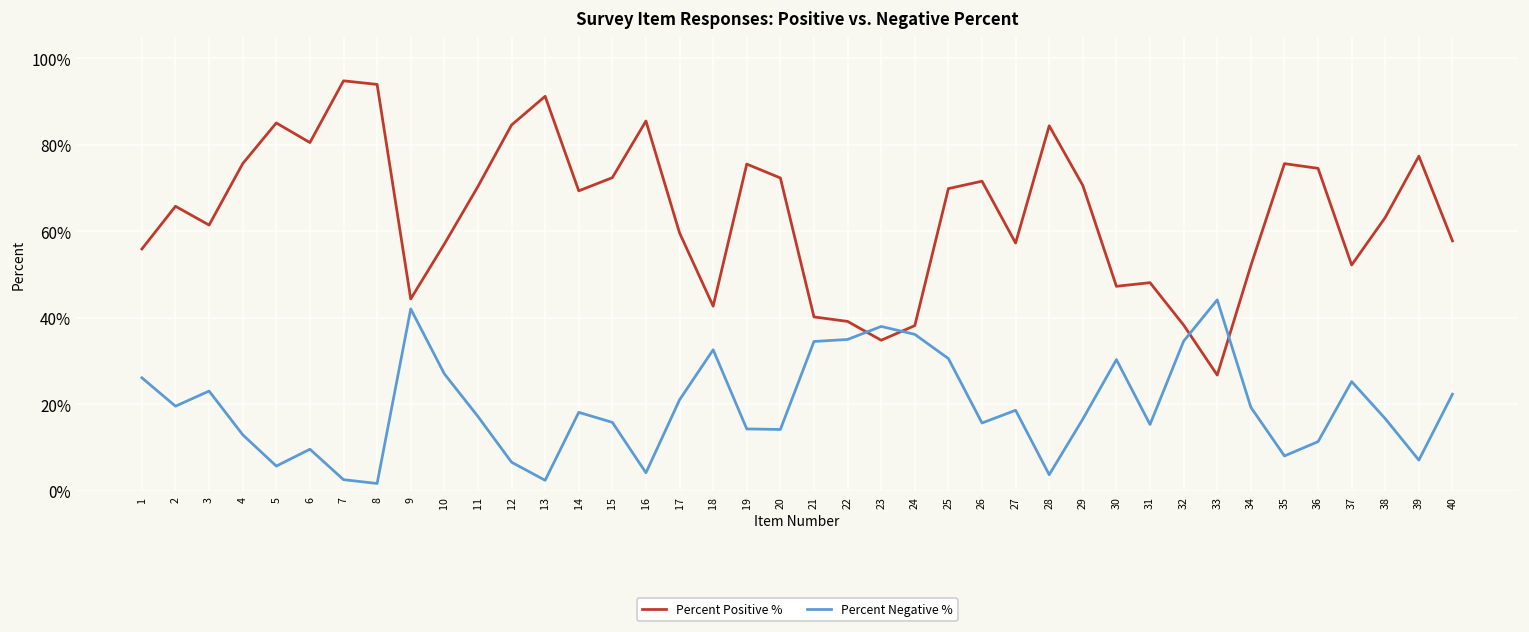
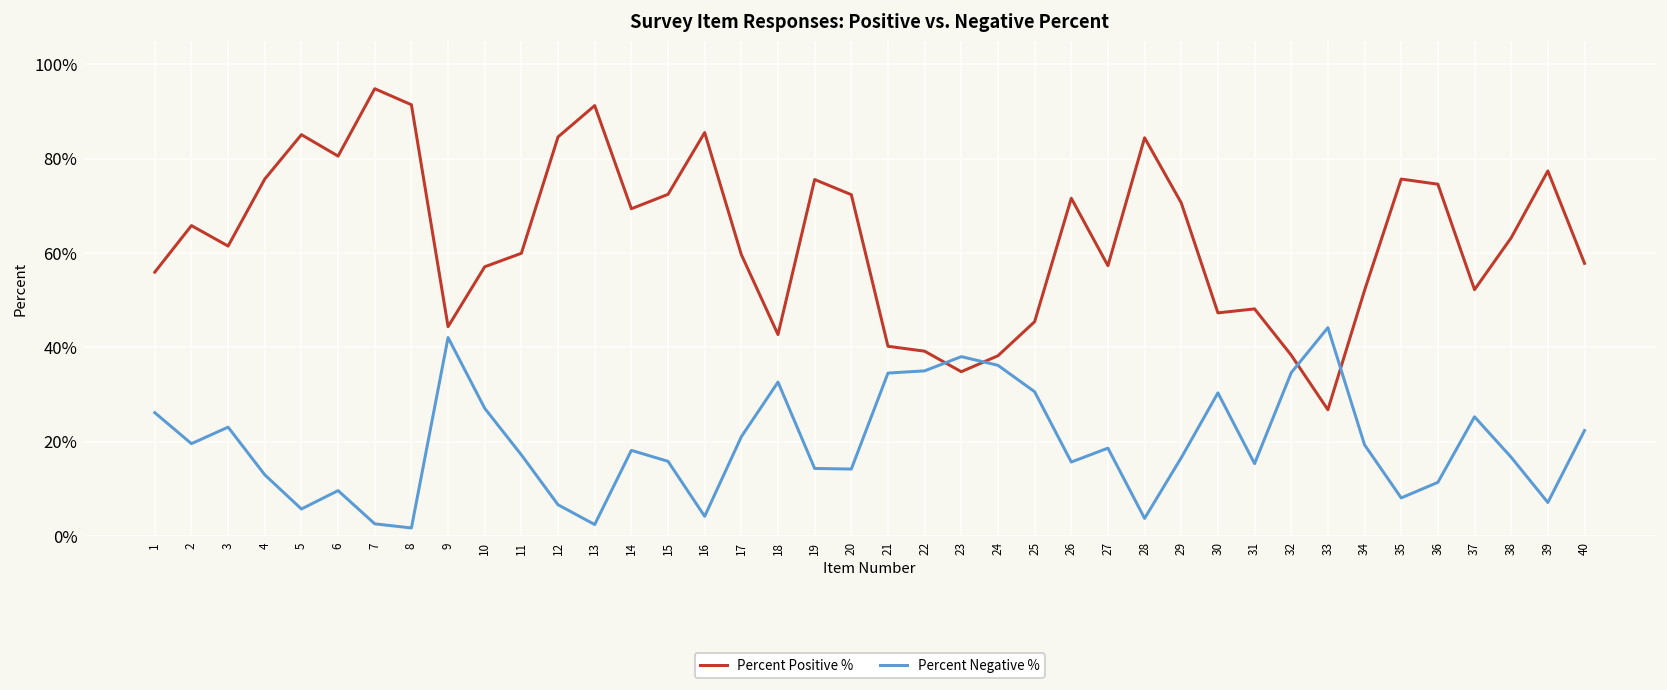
  {
    "Percent Positive %": {
      "1": "56%",
      "2": "66%",
      "3": "61%",
      "4": "76%",
      "5": "85%",
      "6": "81%",
      "7": "95%",
-     "8": "94%",
+     "8": "91%",
      "9": "44%",
      "10": "57%",
-     "11": "70%",
+     "11": "60%",
      "12": "85%",
      "13": "91%",
      "14": "69%",
      "15": "72%",
      "16": "86%",
      "17": "60%",
      "18": "43%",
      "19": "76%",
      "20": "72%",
      "21": "40%",
      "22": "39%",
      "23": "35%",
      "24": "38%",
-     "25": "70%",
+     "25": "45%",
      "26": "72%",
      "27": "57%",
      "28": "84%",
      "29": "71%",
      "30": "47%",
      "31": "48%",
      "32": "38%",
      "33": "27%",
      "34": "52%",
      "35": "76%",
      "36": "75%",
      "37": "52%",
      "38": "63%",
      "39": "77%",
      "40": "58%"
    },
    "Percent Negative %": {
      "1": "26%",
      "2": "20%",
      "3": "23%",
      "4": "13%",
      "5": "6%",
      "6": "10%",
      "7": "3%",
      "8": "2%",
      "9": "42%",
      "10": "27%",
      "11": "17%",
      "12": "7%",
      "13": "2%",
      "14": "18%",
      "15": "16%",
      "16": "4%",
      "17": "21%",
      "18": "33%",
      "19": "14%",
      "20": "14%",
      "21": "35%",
      "22": "35%",
      "23": "38%",
      "24": "36%",
      "25": "31%",
      "26": "16%",
      "27": "19%",
      "28": "4%",
      "29": "17%",
      "30": "30%",
      "31": "15%",
      "32": "35%",
      "33": "44%",
      "34": "19%",
      "35": "8%",
      "36": "11%",
      "37": "25%",
      "38": "17%",
      "39": "7%",
      "40": "22%"
    }
  }
